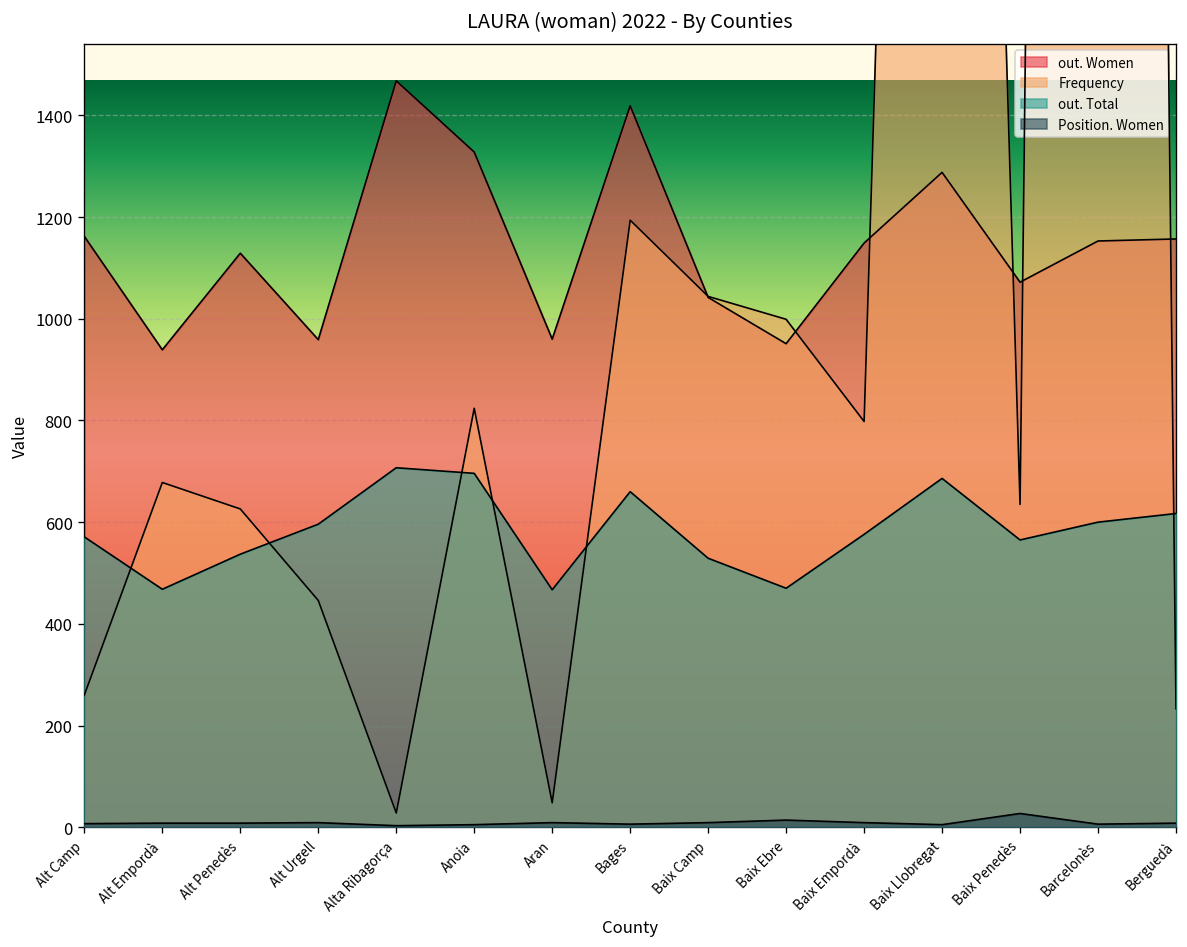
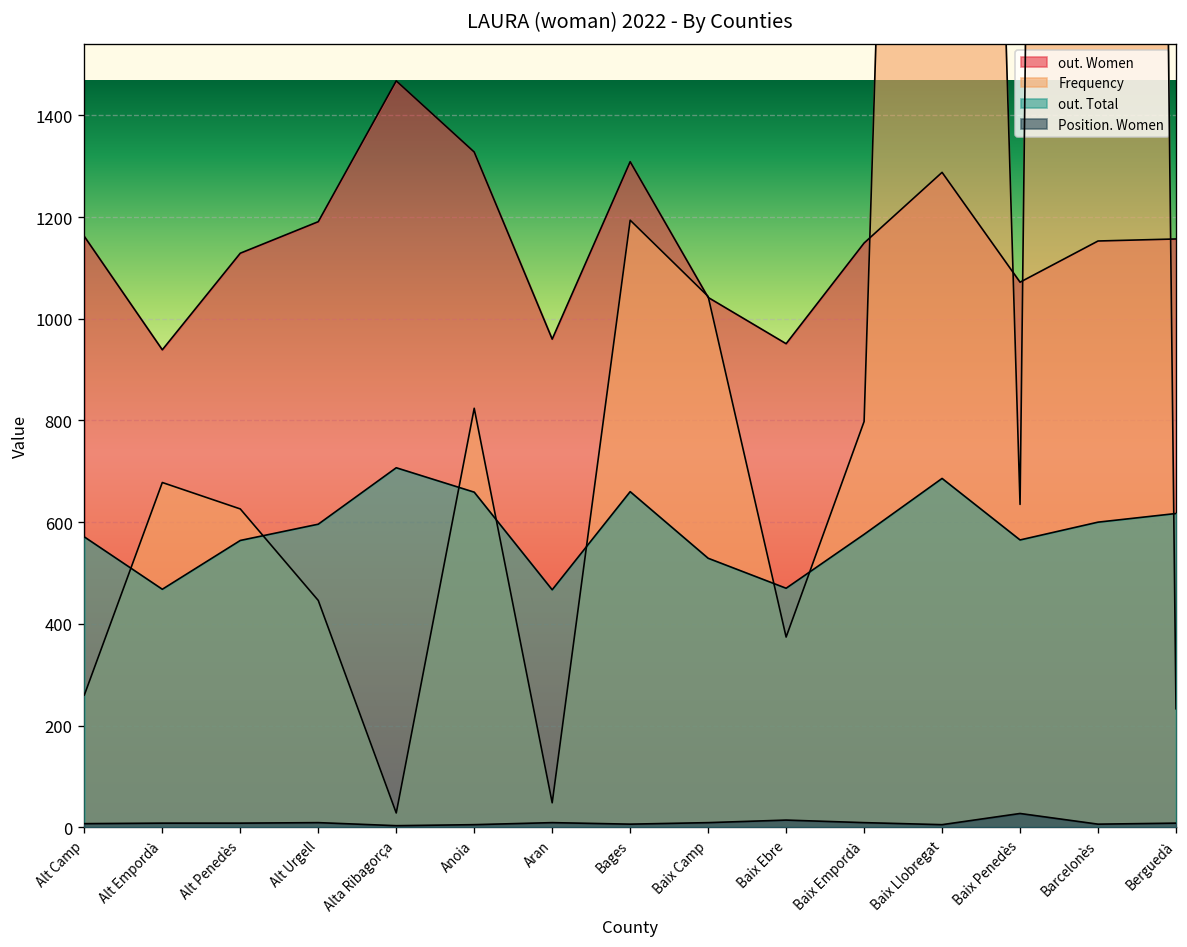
  {
    "out. Women": {
      "Alt Camp": 1160,
      "Alt Empordà": 940,
      "Alt Penedès": 1130,
-     "Alt Urgell": 960,
+     "Alt Urgell": 1190,
      "Alta Ribagorça": 1470,
      "Anoia": 1330,
      "Aran": 960,
-     "Bages": 1420,
+     "Bages": 1310,
      "Baix Ebre": 950,
      "Baix Empordà": 1150,
      "Baix Llobregat": 1290,
      "Baix Penedès": 1070,
      "Barcelonès": 1150,
      "Berguedà": 1160
    },
    "Frequency": {
      "Alt Camp": 260,
      "Alt Empordà": 680,
      "Alt Penedès": 630,
      "Alt Urgell": 450,
      "Alta Ribagorça": 30,
      "Anoia": 820,
      "Aran": 50,
      "Bages": 1190,
-     "Baix Ebre": 1000,
+     "Baix Ebre": 370,
      "Baix Empordà": 800,
      "Baix Penedès": 640,
      "Berguedà": 230
    },
    "out. Total": {
      "Alt Camp": 570,
      "Alt Empordà": 470,
-     "Alt Penedès": 540,
+     "Alt Penedès": 560,
      "Alt Urgell": 600,
      "Alta Ribagorça": 710,
-     "Anoia": 700,
+     "Anoia": 660,
      "Aran": 470,
      "Bages": 660,
      "Baix Camp": 530,
      "Baix Ebre": 470,
      "Baix Empordà": 580,
      "Baix Llobregat": 690,
      "Baix Penedès": 570,
      "Barcelonès": 600,
      "Berguedà": 620
    },
    "Position. Women": {
      "Alt Camp": 10,
      "Alt Empordà": 10,
      "Alt Penedès": 10,
      "Alt Urgell": 10,
      "Alta Ribagorça": 0,
      "Anoia": 10,
      "Aran": 10,
      "Bages": 10,
      "Baix Camp": 10,
      "Baix Ebre": 10,
      "Baix Empordà": 10,
      "Baix Llobregat": 10,
      "Baix Penedès": 30,
      "Barcelonès": 10,
      "Berguedà": 10
    }
  }
